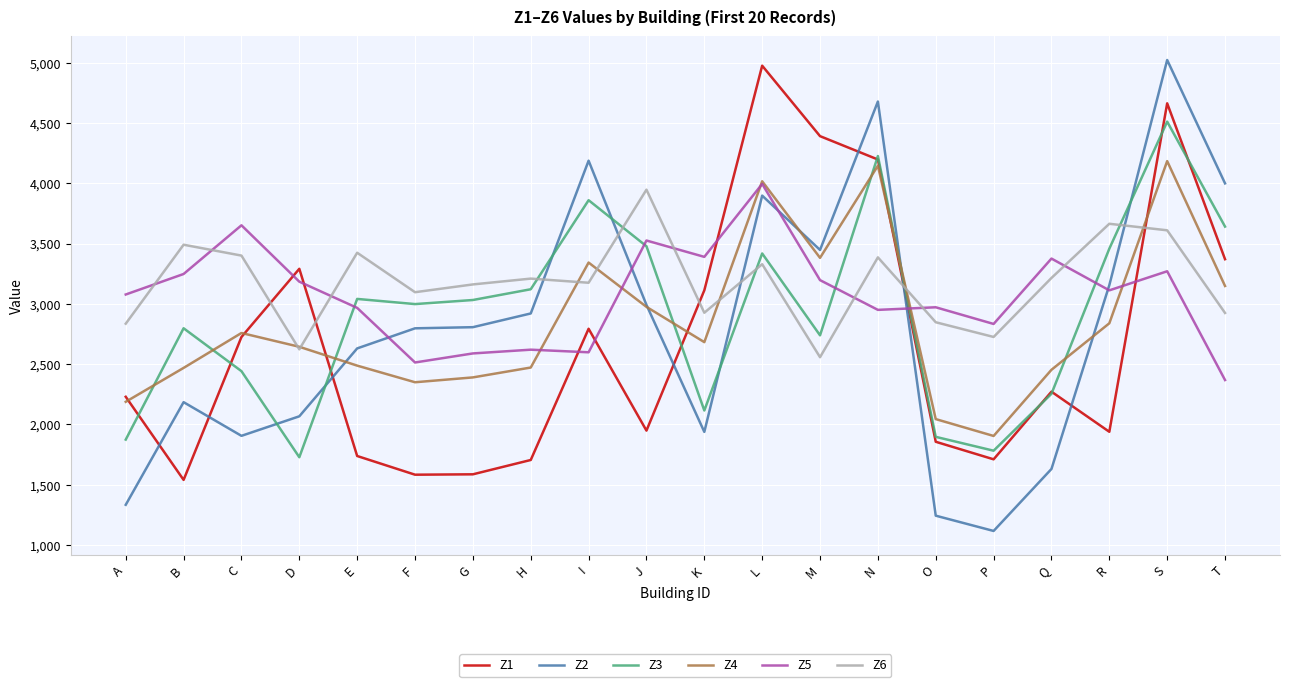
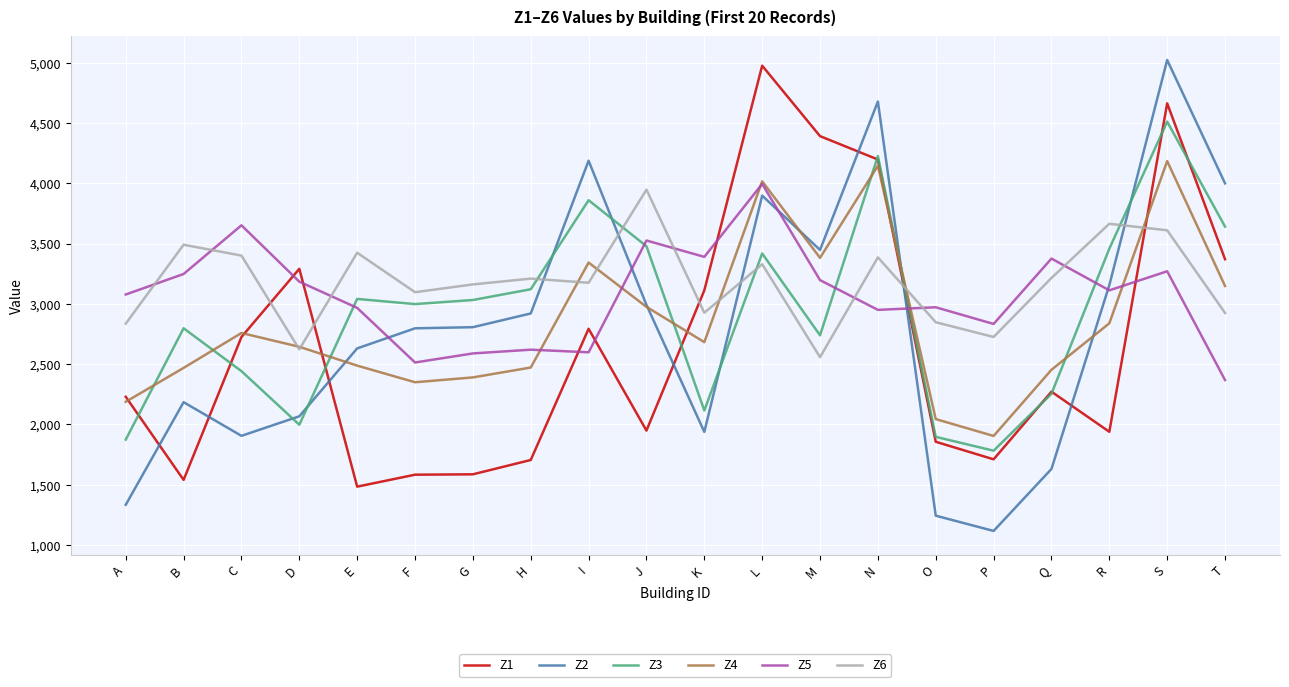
  {
    "Z1": {
      "A": "2,230",
      "B": "1,540",
      "C": "2,720",
      "D": "3,290",
-     "E": "1,740",
+     "E": "1,480",
      "F": "1,580",
      "G": "1,590",
      "H": "1,700",
      "I": "2,790",
      "J": "1,950",
      "K": "3,110",
      "L": "4,980",
      "M": "4,390",
      "N": "4,200",
      "O": "1,860",
      "P": "1,710",
      "R": "1,940",
      "S": "4,660",
      "T": "3,370"
    },
    "Z2": {
      "A": "1,330",
      "B": "2,180",
      "C": "1,910",
      "D": "2,070",
      "E": "2,630",
      "F": "2,800",
      "G": "2,810",
      "H": "2,920",
      "I": "4,190",
      "K": "1,940",
      "L": "3,900",
      "M": "3,450",
      "N": "4,680",
      "O": "1,240",
      "P": "1,120",
      "Q": "1,630",
      "R": "3,150",
      "S": "5,020",
      "T": "4,000"
    },
    "Z3": {
      "A": "1,870",
      "B": "2,800",
      "C": "2,440",
-     "D": "1,730",
+     "D": "2,000",
      "E": "3,040",
      "F": "3,000",
      "G": "3,030",
      "H": "3,120",
      "I": "3,860",
      "J": "3,480",
      "K": "2,120",
      "L": "3,420",
      "M": "2,740",
      "N": "4,230",
      "O": "1,900",
      "P": "1,780",
      "R": "3,460",
      "S": "4,510",
      "T": "3,640"
    },
    "Z4": {
      "A": "2,190",
      "B": "2,470",
      "C": "2,760",
      "E": "2,490",
      "F": "2,350",
      "G": "2,390",
      "H": "2,470",
      "I": "3,340",
      "K": "2,680",
      "L": "4,020",
      "M": "3,380",
      "N": "4,150",
      "O": "2,040",
      "P": "1,900",
      "Q": "2,450",
      "R": "2,840",
      "S": "4,180",
      "T": "3,150"
    },
    "Z5": {
      "A": "3,080",
      "B": "3,250",
      "C": "3,650",
      "D": "3,180",
      "E": "2,970",
      "F": "2,510",
      "G": "2,590",
      "H": "2,620",
      "I": "2,600",
      "J": "3,530",
      "K": "3,390",
      "L": "3,990",
      "M": "3,200",
      "N": "2,950",
      "O": "2,970",
      "P": "2,830",
      "Q": "3,380",
      "R": "3,110",
      "S": "3,270",
      "T": "2,370"
    },
    "Z6": {
      "A": "2,840",
      "B": "3,490",
      "C": "3,400",
      "E": "3,420",
      "F": "3,100",
      "G": "3,160",
      "H": "3,210",
      "I": "3,170",
      "J": "3,950",
      "K": "2,930",
      "L": "3,330",
      "M": "2,560",
      "N": "3,390",
      "O": "2,850",
      "P": "2,730",
      "Q": "3,210",
      "R": "3,660",
      "S": "3,610",
      "T": "2,920"
    }
  }
